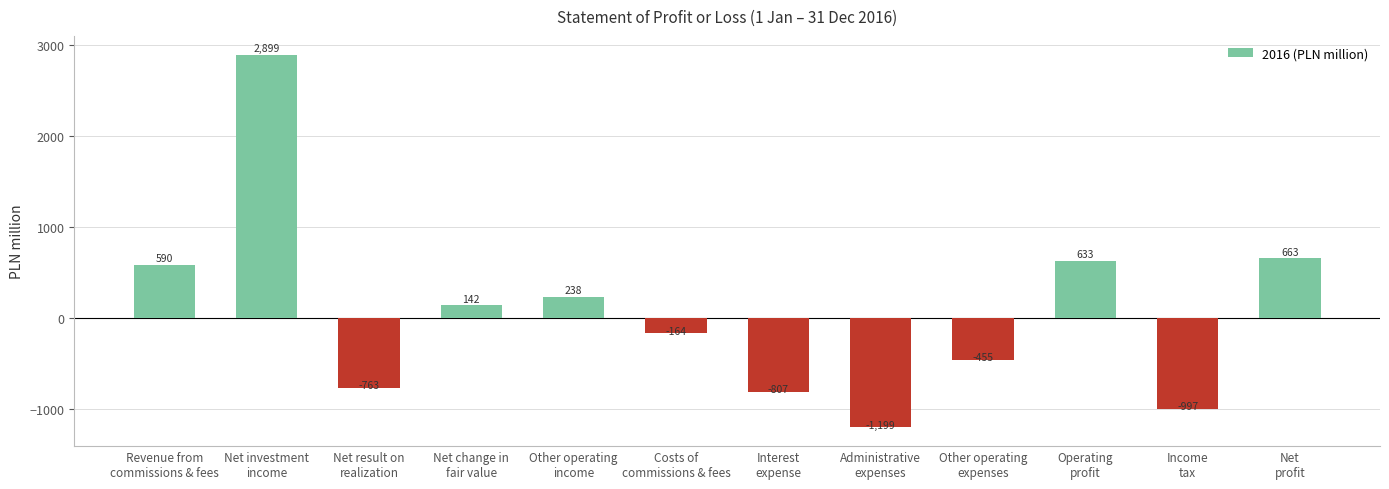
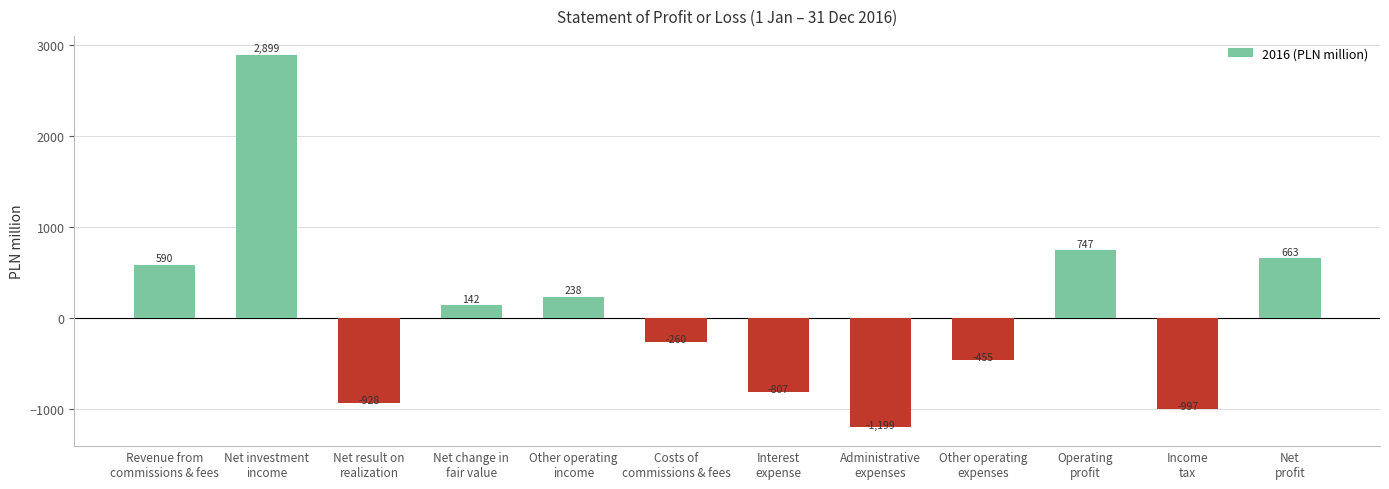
  {
    "Revenue from commissions & fees": "590",
    "Net investment income": "2,899",
-   "Net result on realization": "-763",
+   "Net result on realization": "-928",
    "Net change in fair value": "142",
    "Other operating income": "238",
-   "Costs of commissions & fees": "-164",
+   "Costs of commissions & fees": "-260",
    "Interest expense": "-807",
    "Administrative expenses": "-1,199",
    "Other operating expenses": "-455",
-   "Operating profit": "633",
+   "Operating profit": "747",
    "Income tax": "-997",
    "Net profit": "663"
  }
